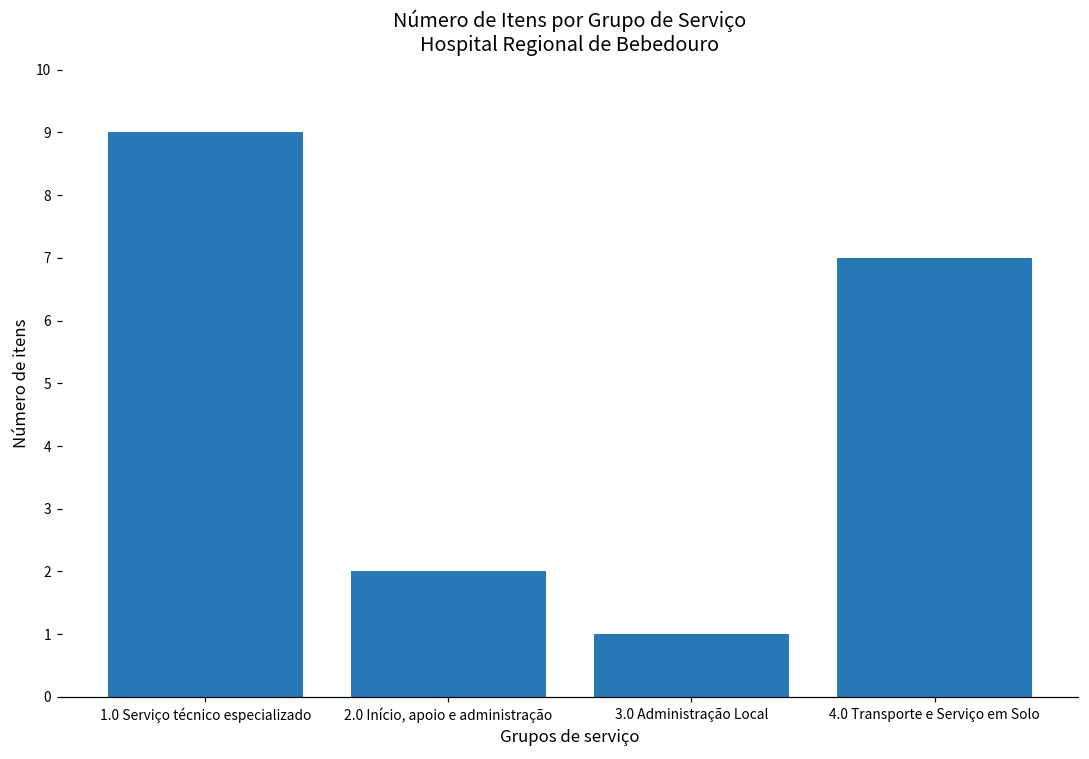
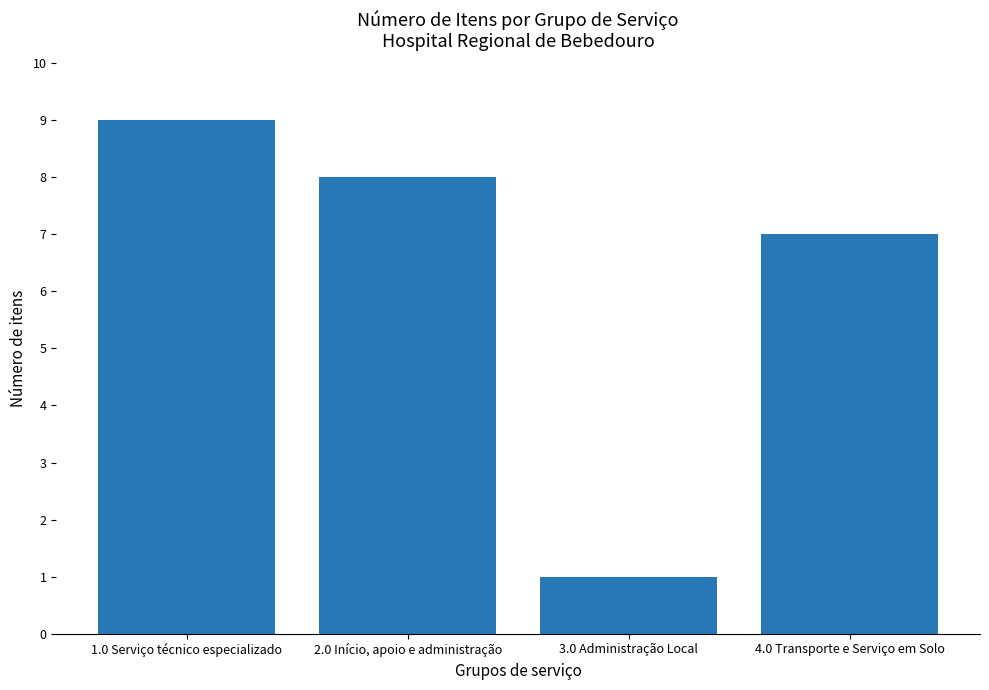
  {
    "1.0 Serviço técnico especializado": 9,
-   "2.0 Início, apoio e administração": 2,
+   "2.0 Início, apoio e administração": 8,
    "3.0 Administração Local": 1,
    "4.0 Transporte e Serviço em Solo": 7
  }
